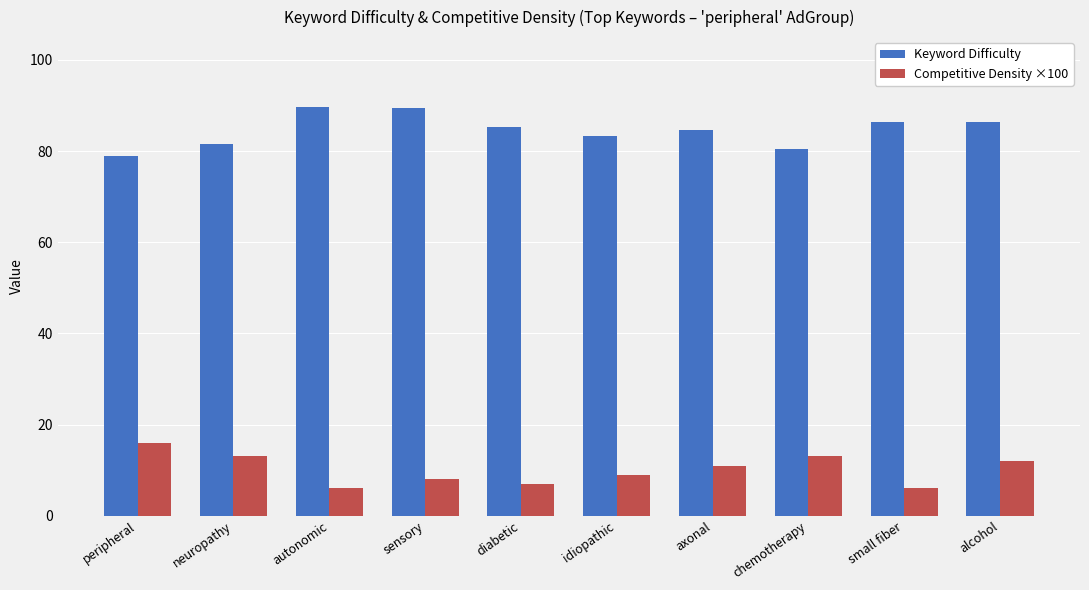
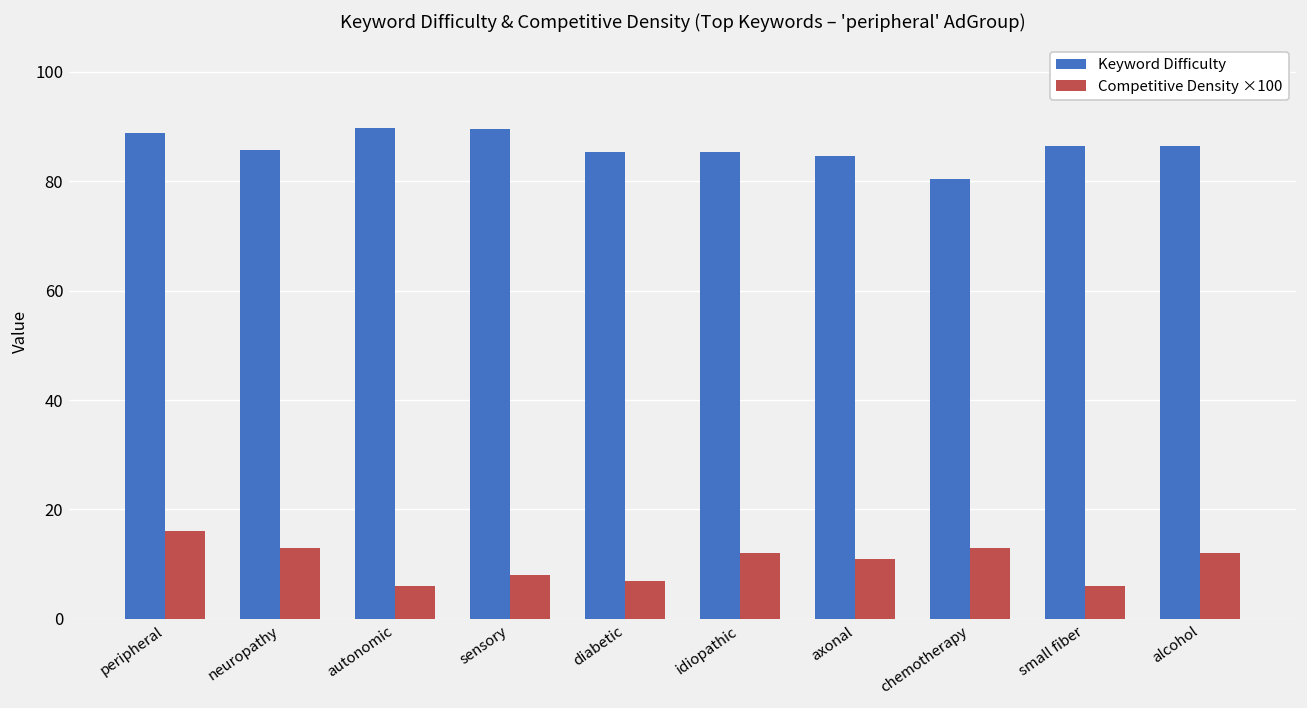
  {
    "Keyword Difficulty": {
-     "peripheral": 79,
-     "neuropathy": 82,
+     "peripheral": 89,
+     "neuropathy": 86,
      "autonomic": 90,
      "sensory": 89,
      "diabetic": 85,
-     "idiopathic": 83,
+     "idiopathic": 85,
      "axonal": 85,
      "chemotherapy": 80,
      "small fiber": 86,
      "alcohol": 86
    },
    "Competitive Density ×100": {
      "peripheral": 16,
      "neuropathy": 13,
      "autonomic": 6,
      "sensory": 8,
      "diabetic": 7,
-     "idiopathic": 9,
+     "idiopathic": 12,
      "axonal": 11,
      "chemotherapy": 13,
      "small fiber": 6,
      "alcohol": 12
    }
  }
